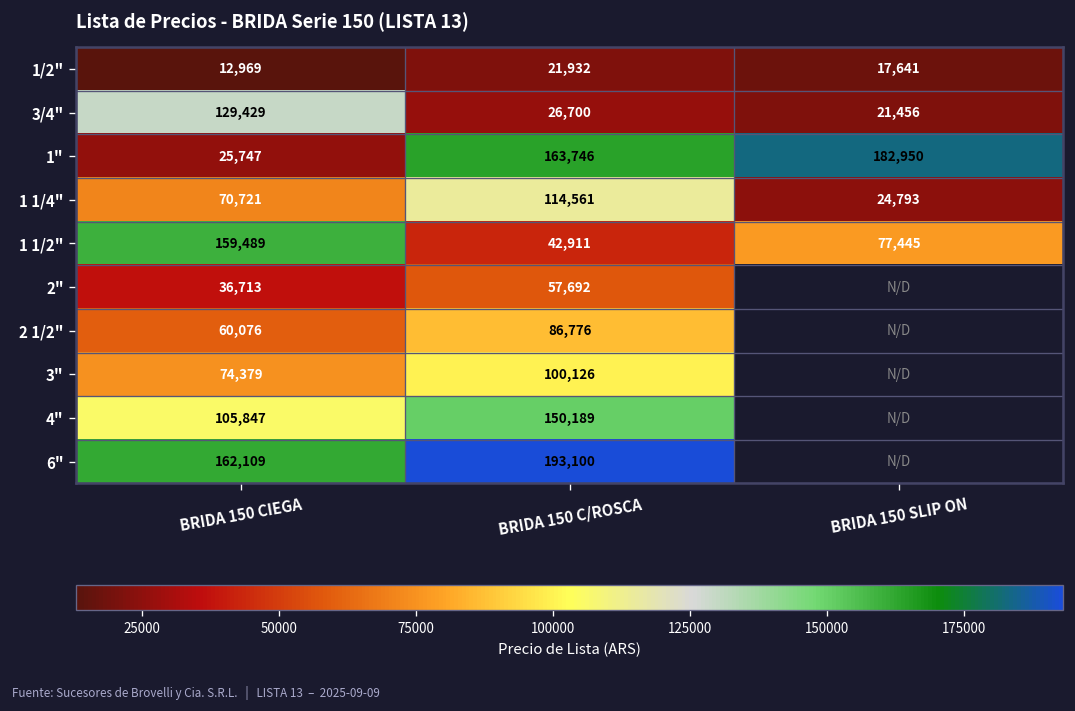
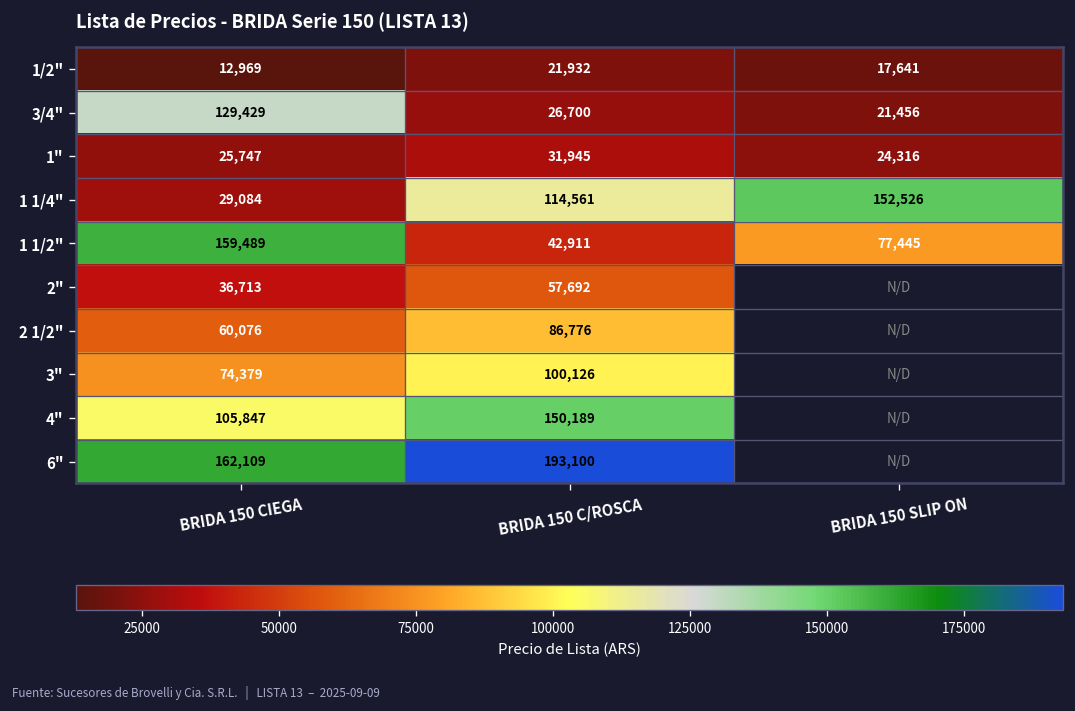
  {
    "1/2\"": {
      "BRIDA 150 CIEGA": "12,969",
      "BRIDA 150 C/ROSCA": "21,932",
      "BRIDA 150 SLIP ON": "17,641"
    },
    "3/4\"": {
      "BRIDA 150 CIEGA": "129,429",
      "BRIDA 150 C/ROSCA": "26,700",
      "BRIDA 150 SLIP ON": "21,456"
    },
    "1\"": {
      "BRIDA 150 CIEGA": "25,747",
-     "BRIDA 150 C/ROSCA": "163,746",
-     "BRIDA 150 SLIP ON": "182,950"
+     "BRIDA 150 C/ROSCA": "31,945",
+     "BRIDA 150 SLIP ON": "24,316"
    },
    "1 1/4\"": {
-     "BRIDA 150 CIEGA": "70,721",
+     "BRIDA 150 CIEGA": "29,084",
      "BRIDA 150 C/ROSCA": "114,561",
-     "BRIDA 150 SLIP ON": "24,793"
+     "BRIDA 150 SLIP ON": "152,526"
    },
    "1 1/2\"": {
      "BRIDA 150 CIEGA": "159,489",
      "BRIDA 150 C/ROSCA": "42,911",
      "BRIDA 150 SLIP ON": "77,445"
    },
    "2\"": {
      "BRIDA 150 CIEGA": "36,713",
      "BRIDA 150 C/ROSCA": "57,692"
    },
    "2 1/2\"": {
      "BRIDA 150 CIEGA": "60,076",
      "BRIDA 150 C/ROSCA": "86,776"
    },
    "3\"": {
      "BRIDA 150 CIEGA": "74,379",
      "BRIDA 150 C/ROSCA": "100,126"
    },
    "4\"": {
      "BRIDA 150 CIEGA": "105,847",
      "BRIDA 150 C/ROSCA": "150,189"
    },
    "6\"": {
      "BRIDA 150 CIEGA": "162,109",
      "BRIDA 150 C/ROSCA": "193,100"
    }
  }
